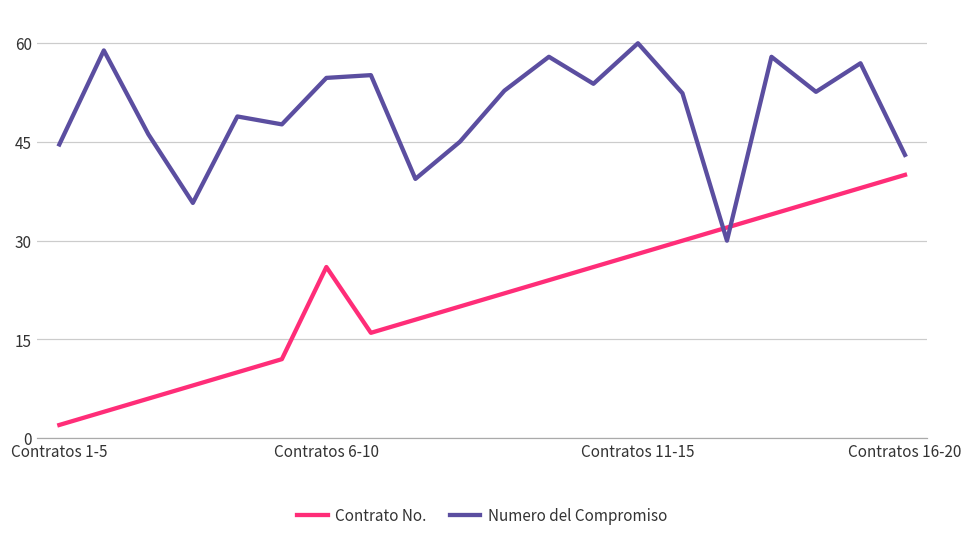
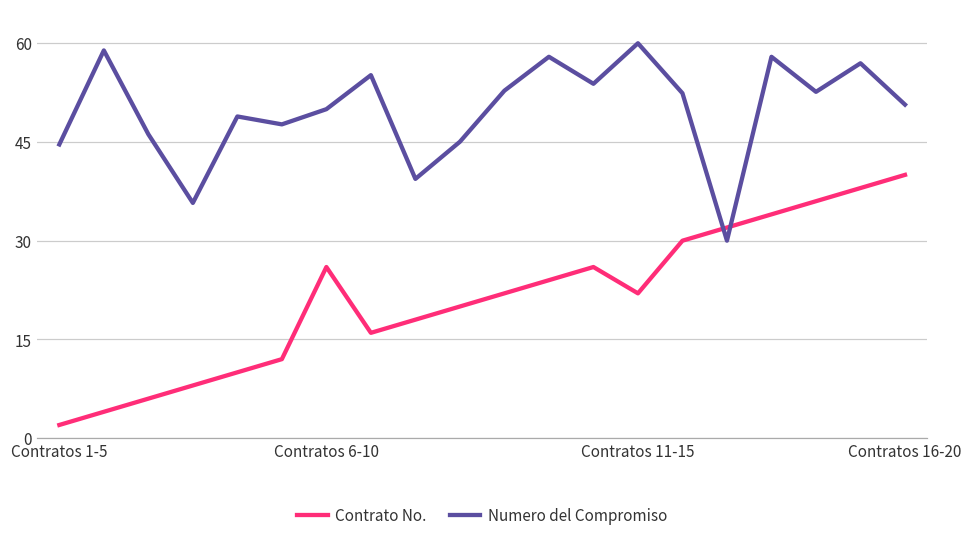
  {
    "Contrato No.": {
      "Contratos 1-5": 2,
      "Contratos 6-10": 26,
-     "Contratos 11-15": 28,
+     "Contratos 11-15": 22,
      "Contratos 16-20": 40
    },
    "Numero del Compromiso": {
      "Contratos 1-5": 45,
-     "Contratos 6-10": 55,
+     "Contratos 6-10": 50,
      "Contratos 11-15": 60,
-     "Contratos 16-20": 43
+     "Contratos 16-20": 51
    }
  }
